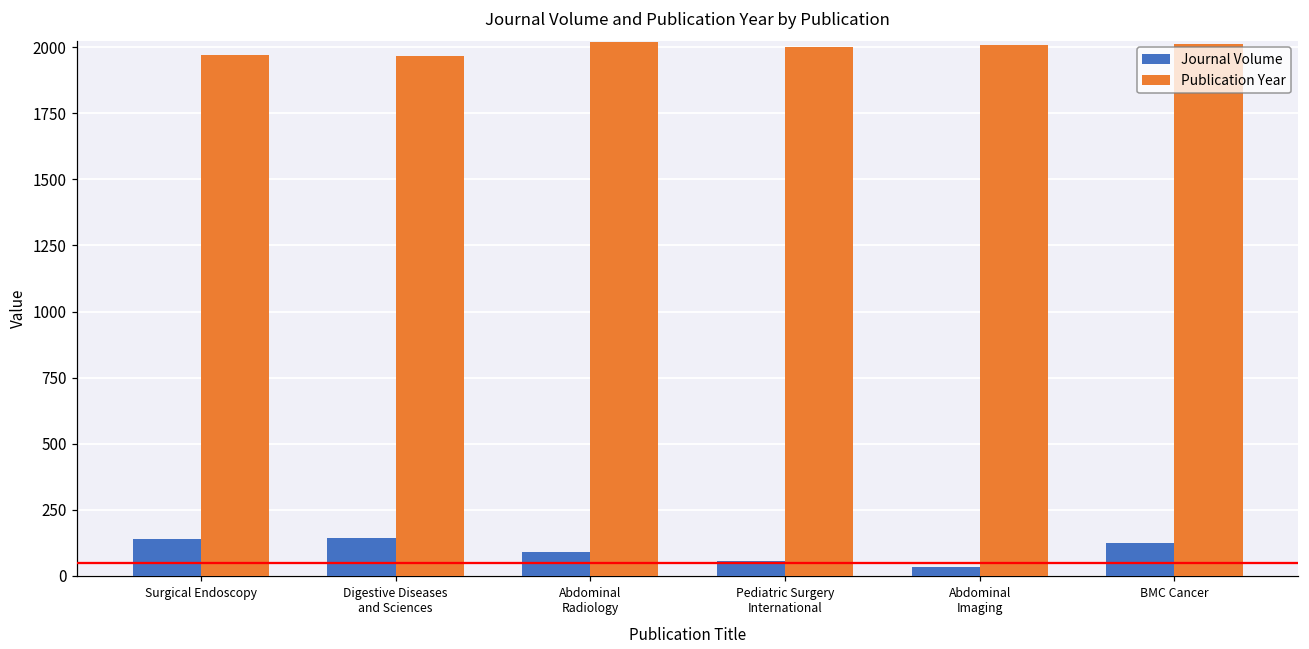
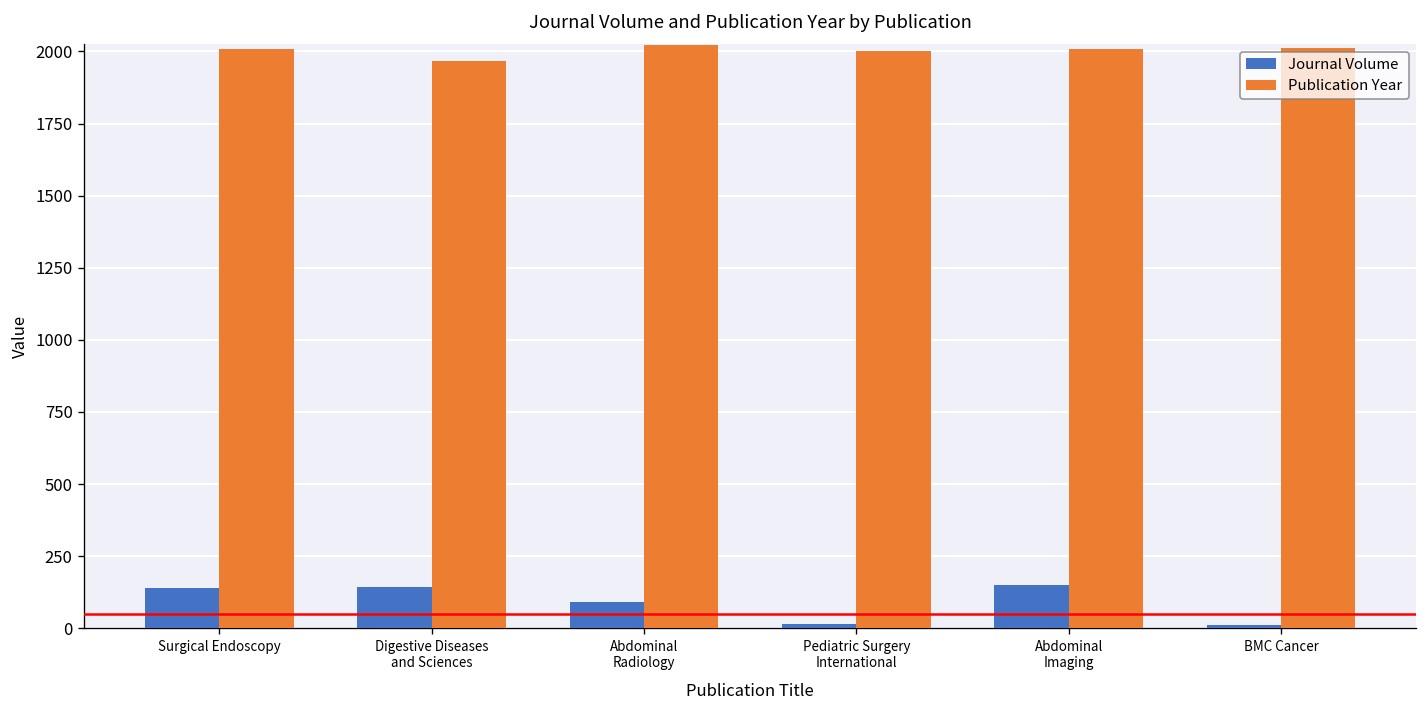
  {
    "Journal Volume": {
      "Surgical Endoscopy": 140,
      "Digestive Diseases and Sciences": 140,
      "Abdominal Radiology": 90,
-     "Pediatric Surgery International": 60,
-     "Abdominal Imaging": 30,
-     "BMC Cancer": 130
+     "Pediatric Surgery International": 20,
+     "Abdominal Imaging": 150,
+     "BMC Cancer": 10
    },
    "Publication Year": {
-     "Surgical Endoscopy": 1970,
+     "Surgical Endoscopy": 2010,
      "Digestive Diseases and Sciences": 1970,
      "Abdominal Radiology": 2020,
      "Pediatric Surgery International": 2000,
      "Abdominal Imaging": 2010,
      "BMC Cancer": 2010
    }
  }
